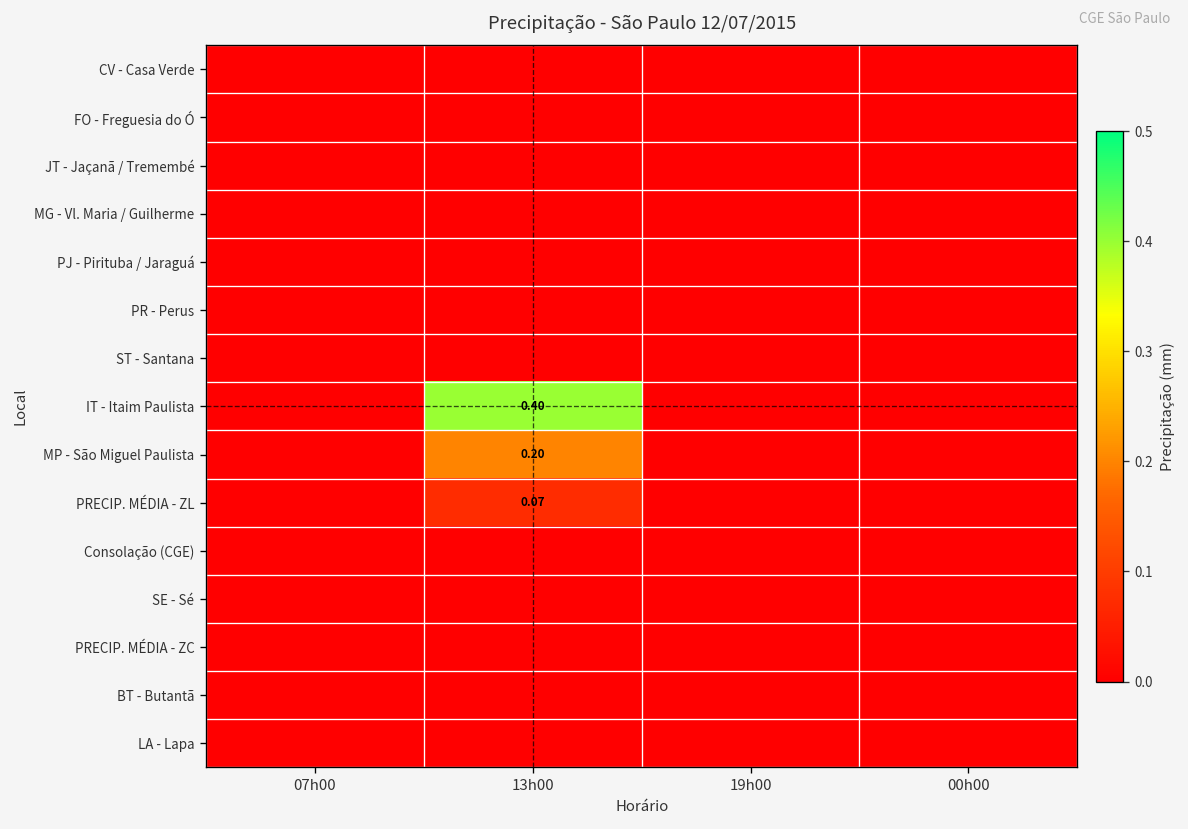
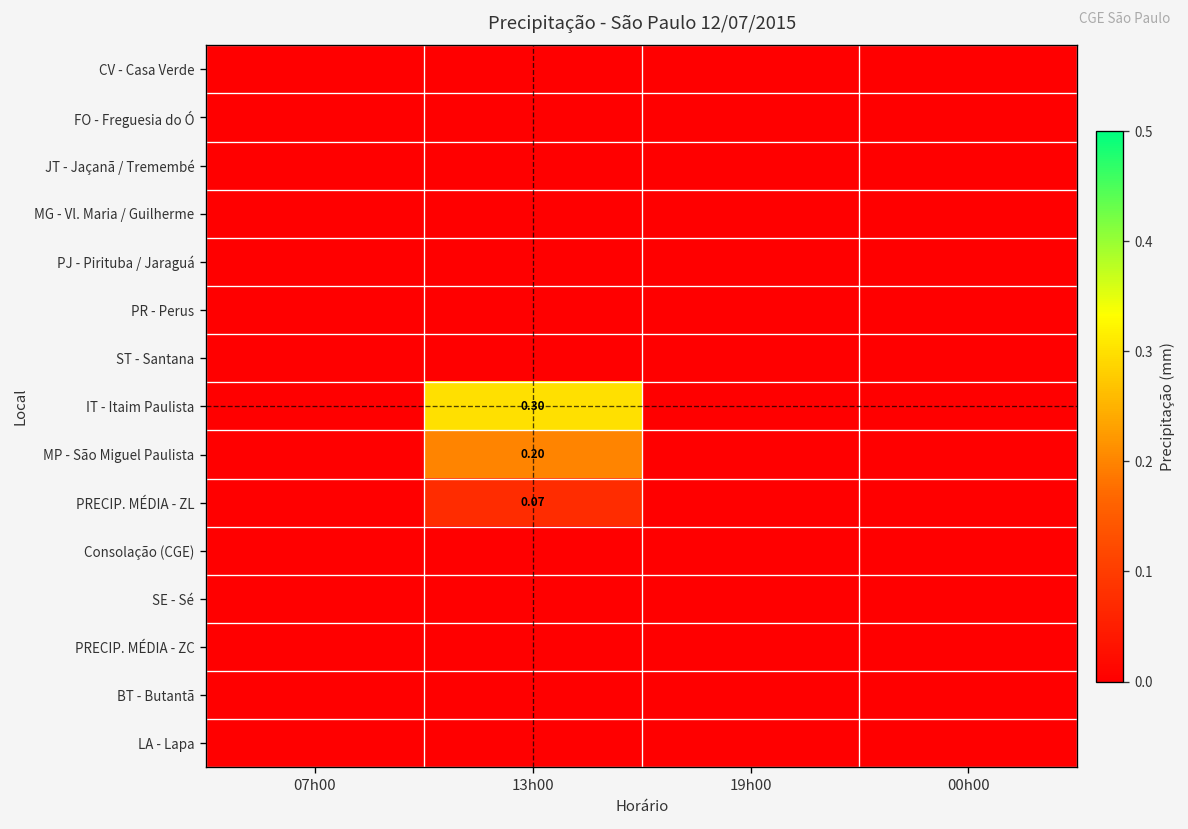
  {
    "IT - Itaim Paulista": {
-     "13h00": 0.40
+     "13h00": 0.30
    },
    "MP - São Miguel Paulista": {
      "13h00": 0.20
    },
    "PRECIP. MÉDIA - ZL": {
      "13h00": 0.07
    }
  }
